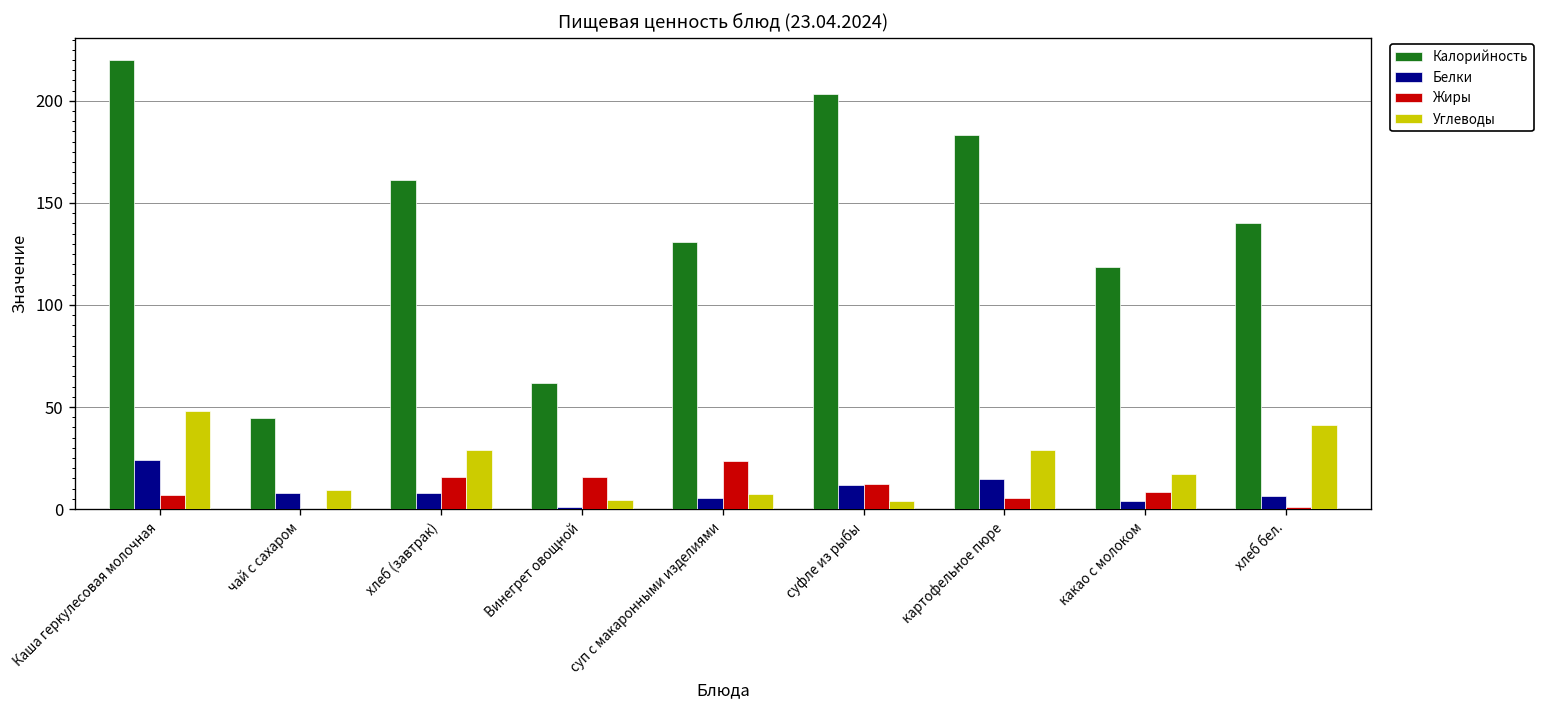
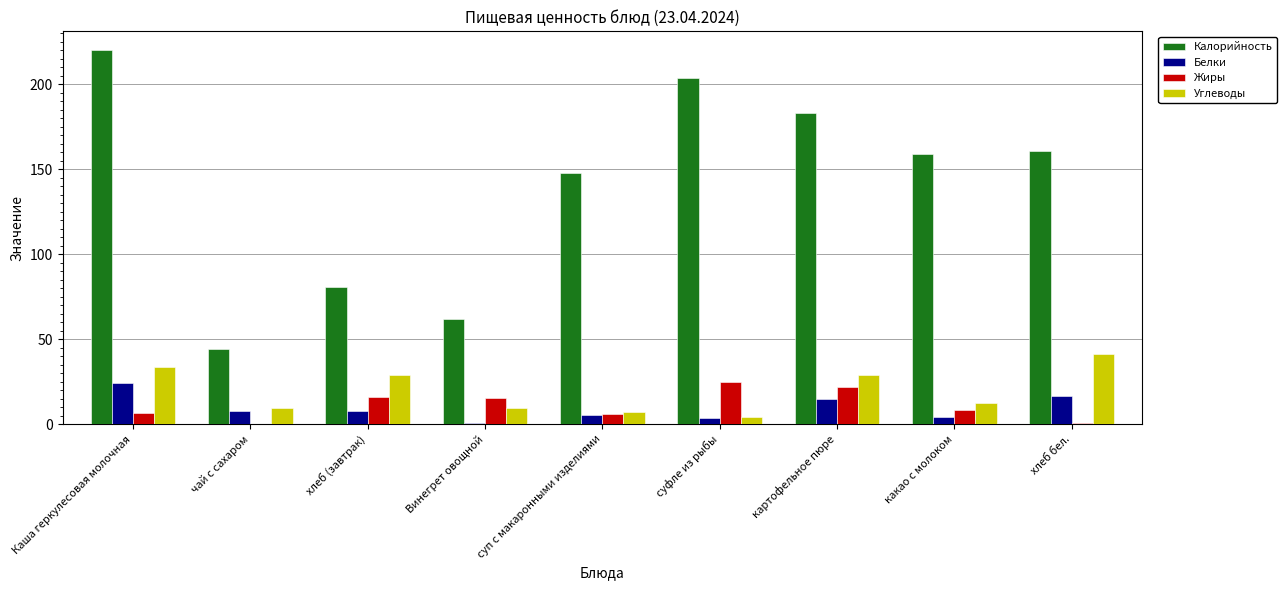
  {
    "Калорийность": {
      "Каша геркулесовая молочная": 220,
      "чай с сахаром": 44,
-     "хлеб (завтрак)": 161,
+     "хлеб (завтрак)": 80,
      "Винегрет овощной": 62,
-     "суп с макаронными изделиями": 131,
+     "суп с макаронными изделиями": 147,
      "суфле из рыбы": 203,
      "картофельное пюре": 183,
-     "какао с молоком": 119,
-     "хлеб бел.": 140
+     "какао с молоком": 159,
+     "хлеб бел.": 161
    },
    "Белки": {
      "Каша геркулесовая молочная": 24,
      "чай с сахаром": 8,
      "хлеб (завтрак)": 8,
      "суп с макаронными изделиями": 6,
-     "суфле из рыбы": 12,
+     "суфле из рыбы": 4,
      "картофельное пюре": 15,
      "какао с молоком": 4,
-     "хлеб бел.": 6
+     "хлеб бел.": 17
    },
    "Жиры": {
      "Каша геркулесовая молочная": 7,
      "хлеб (завтрак)": 16,
      "Винегрет овощной": 16,
-     "суп с макаронными изделиями": 24,
-     "суфле из рыбы": 12,
-     "картофельное пюре": 6,
+     "суп с макаронными изделиями": 6,
+     "суфле из рыбы": 25,
+     "картофельное пюре": 22,
      "какао с молоком": 9
    },
    "Углеводы": {
-     "Каша геркулесовая молочная": 48,
+     "Каша геркулесовая молочная": 34,
      "чай с сахаром": 9,
      "хлеб (завтрак)": 29,
-     "Винегрет овощной": 4,
+     "Винегрет овощной": 9,
      "суп с макаронными изделиями": 7,
      "суфле из рыбы": 4,
      "картофельное пюре": 29,
-     "какао с молоком": 17,
+     "какао с молоком": 12,
      "хлеб бел.": 41
    }
  }
